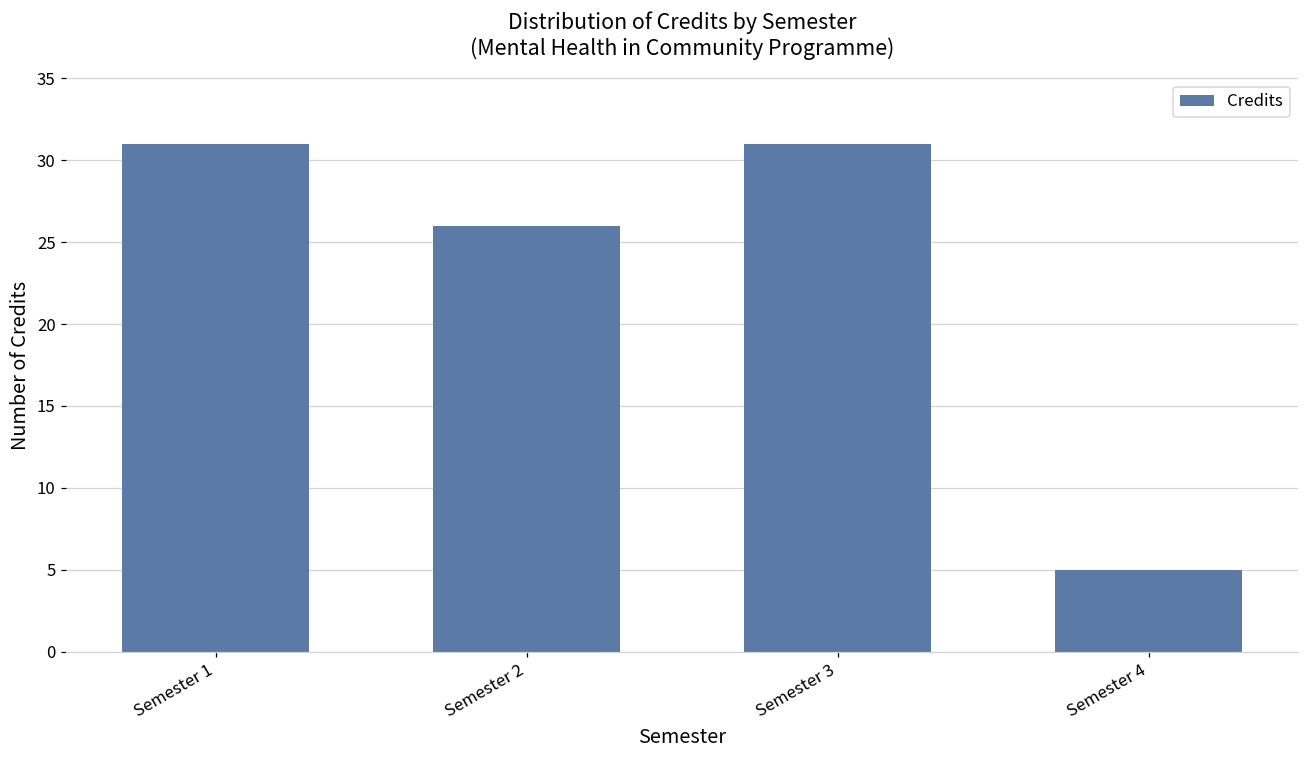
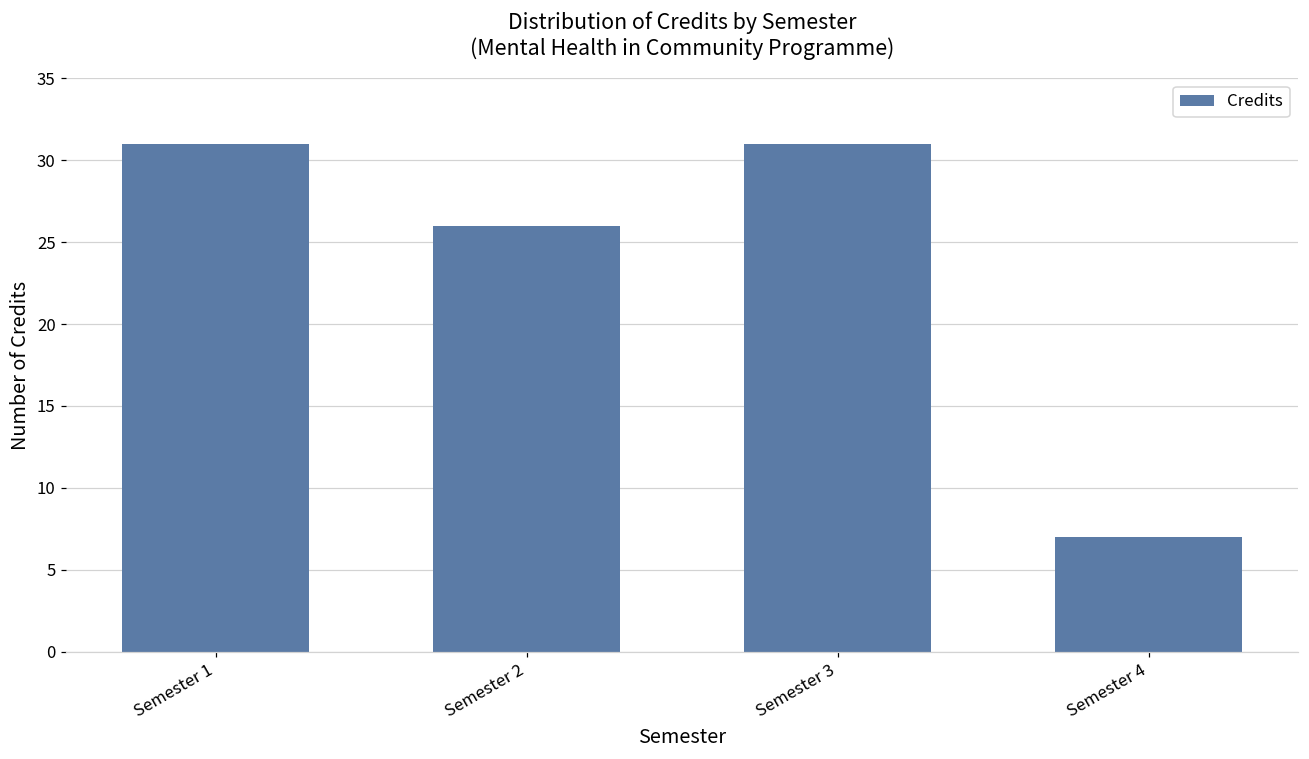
  {
    "Semester 1": 31,
    "Semester 2": 26,
    "Semester 3": 31,
-   "Semester 4": 5
+   "Semester 4": 7
  }
